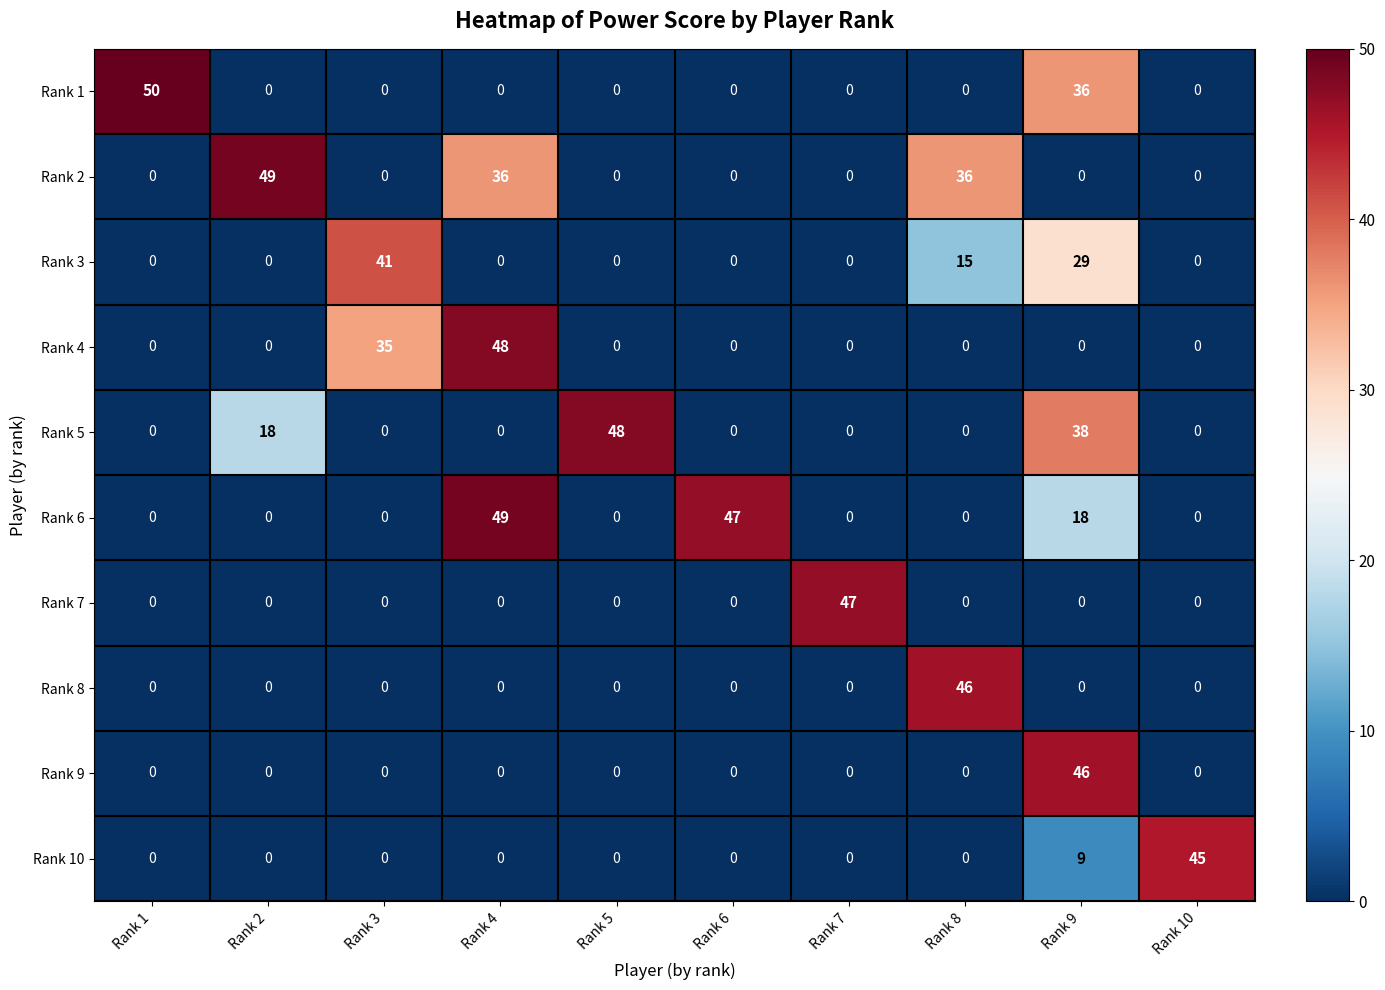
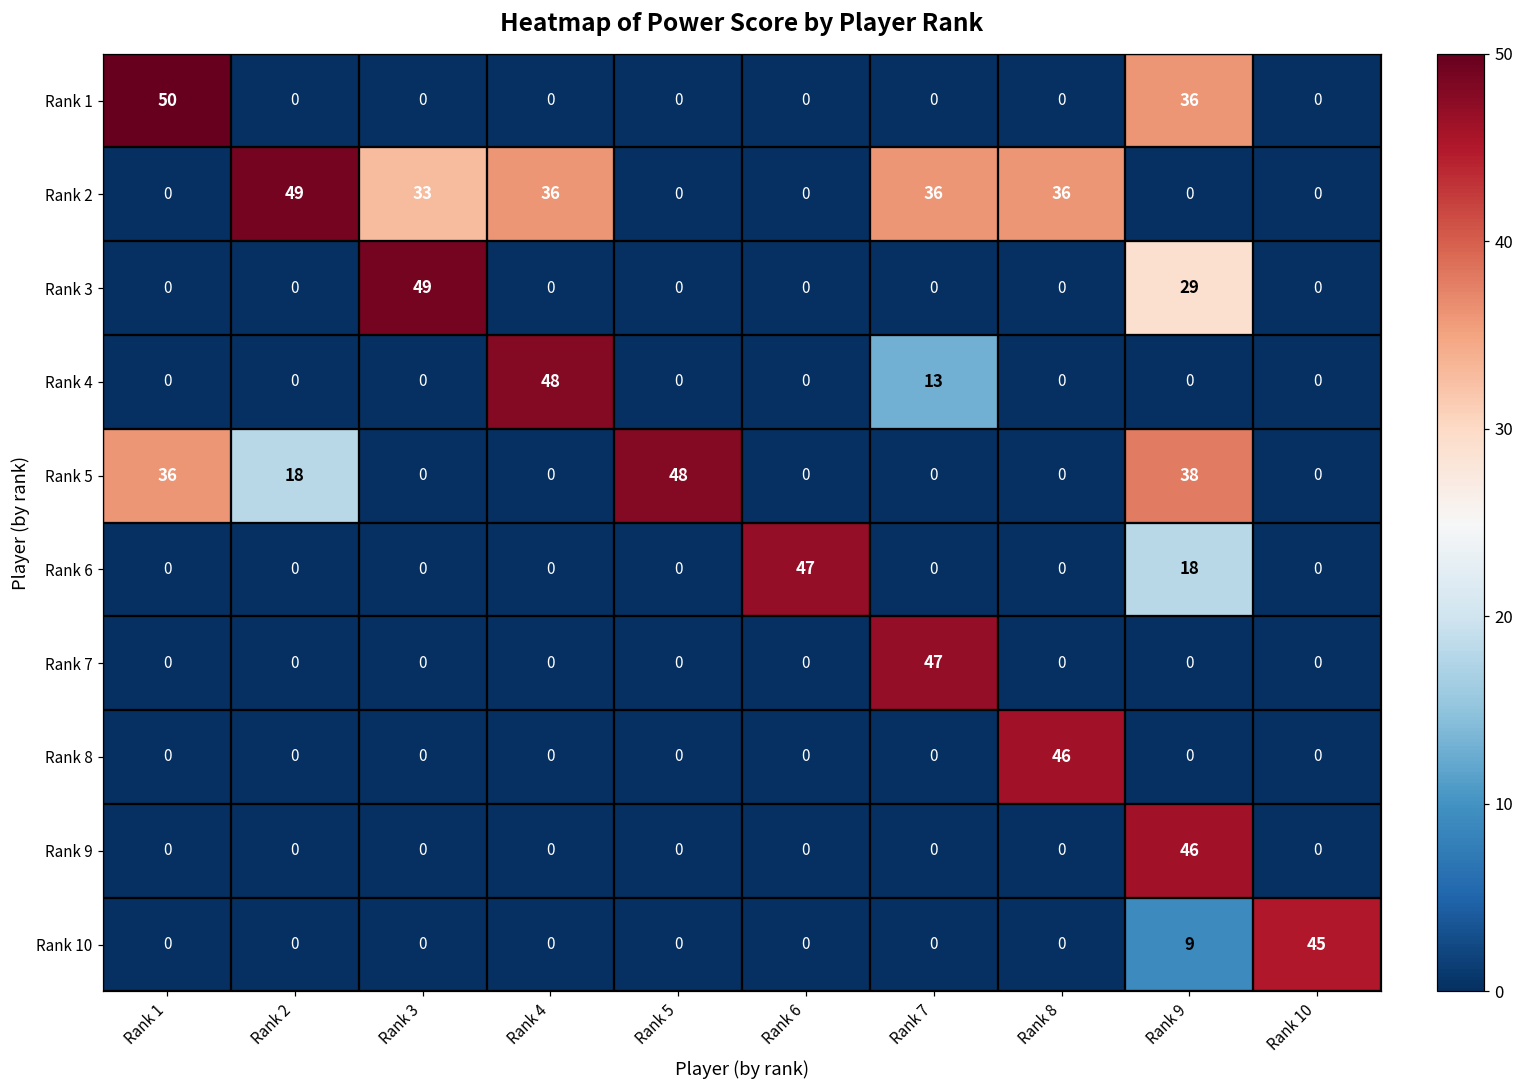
  {
    "Rank 1": {
      "Rank 1": 50,
      "Rank 2": 0,
      "Rank 3": 0,
      "Rank 4": 0,
      "Rank 5": 0,
      "Rank 6": 0,
      "Rank 7": 0,
      "Rank 8": 0,
      "Rank 9": 36,
      "Rank 10": 0
    },
    "Rank 2": {
      "Rank 1": 0,
      "Rank 2": 49,
-     "Rank 3": 0,
+     "Rank 3": 33,
      "Rank 4": 36,
      "Rank 5": 0,
      "Rank 6": 0,
-     "Rank 7": 0,
+     "Rank 7": 36,
      "Rank 8": 36,
      "Rank 9": 0,
      "Rank 10": 0
    },
    "Rank 3": {
      "Rank 1": 0,
      "Rank 2": 0,
-     "Rank 3": 41,
+     "Rank 3": 49,
      "Rank 4": 0,
      "Rank 5": 0,
      "Rank 6": 0,
      "Rank 7": 0,
-     "Rank 8": 15,
+     "Rank 8": 0,
      "Rank 9": 29,
      "Rank 10": 0
    },
    "Rank 4": {
      "Rank 1": 0,
      "Rank 2": 0,
-     "Rank 3": 35,
+     "Rank 3": 0,
      "Rank 4": 48,
      "Rank 5": 0,
      "Rank 6": 0,
-     "Rank 7": 0,
+     "Rank 7": 13,
      "Rank 8": 0,
      "Rank 9": 0,
      "Rank 10": 0
    },
    "Rank 5": {
-     "Rank 1": 0,
+     "Rank 1": 36,
      "Rank 2": 18,
      "Rank 3": 0,
      "Rank 4": 0,
      "Rank 5": 48,
      "Rank 6": 0,
      "Rank 7": 0,
      "Rank 8": 0,
      "Rank 9": 38,
      "Rank 10": 0
    },
    "Rank 6": {
      "Rank 1": 0,
      "Rank 2": 0,
      "Rank 3": 0,
-     "Rank 4": 49,
+     "Rank 4": 0,
      "Rank 5": 0,
      "Rank 6": 47,
      "Rank 7": 0,
      "Rank 8": 0,
      "Rank 9": 18,
      "Rank 10": 0
    },
    "Rank 7": {
      "Rank 1": 0,
      "Rank 2": 0,
      "Rank 3": 0,
      "Rank 4": 0,
      "Rank 5": 0,
      "Rank 6": 0,
      "Rank 7": 47,
      "Rank 8": 0,
      "Rank 9": 0,
      "Rank 10": 0
    },
    "Rank 8": {
      "Rank 1": 0,
      "Rank 2": 0,
      "Rank 3": 0,
      "Rank 4": 0,
      "Rank 5": 0,
      "Rank 6": 0,
      "Rank 7": 0,
      "Rank 8": 46,
      "Rank 9": 0,
      "Rank 10": 0
    },
    "Rank 9": {
      "Rank 1": 0,
      "Rank 2": 0,
      "Rank 3": 0,
      "Rank 4": 0,
      "Rank 5": 0,
      "Rank 6": 0,
      "Rank 7": 0,
      "Rank 8": 0,
      "Rank 9": 46,
      "Rank 10": 0
    },
    "Rank 10": {
      "Rank 1": 0,
      "Rank 2": 0,
      "Rank 3": 0,
      "Rank 4": 0,
      "Rank 5": 0,
      "Rank 6": 0,
      "Rank 7": 0,
      "Rank 8": 0,
      "Rank 9": 9,
      "Rank 10": 45
    }
  }
